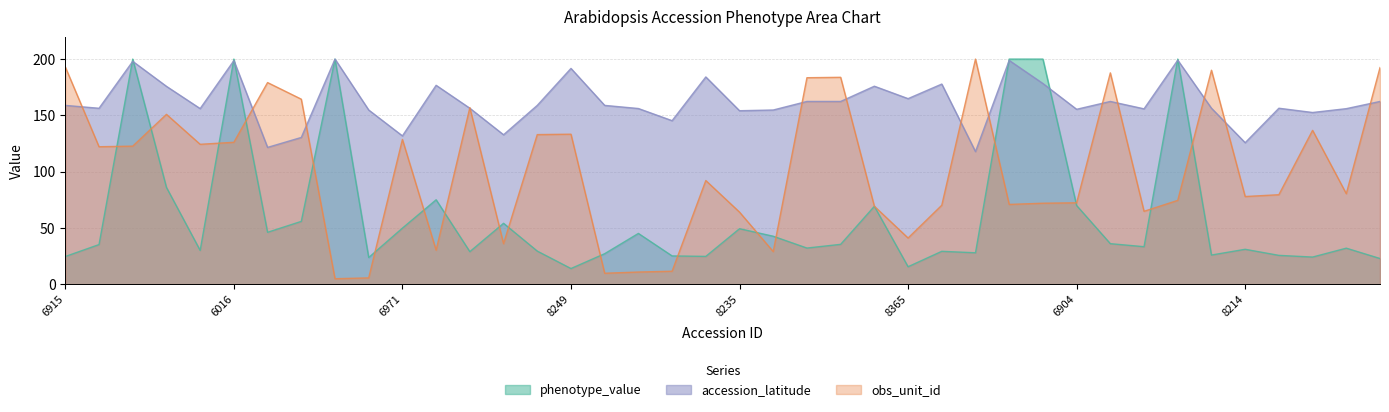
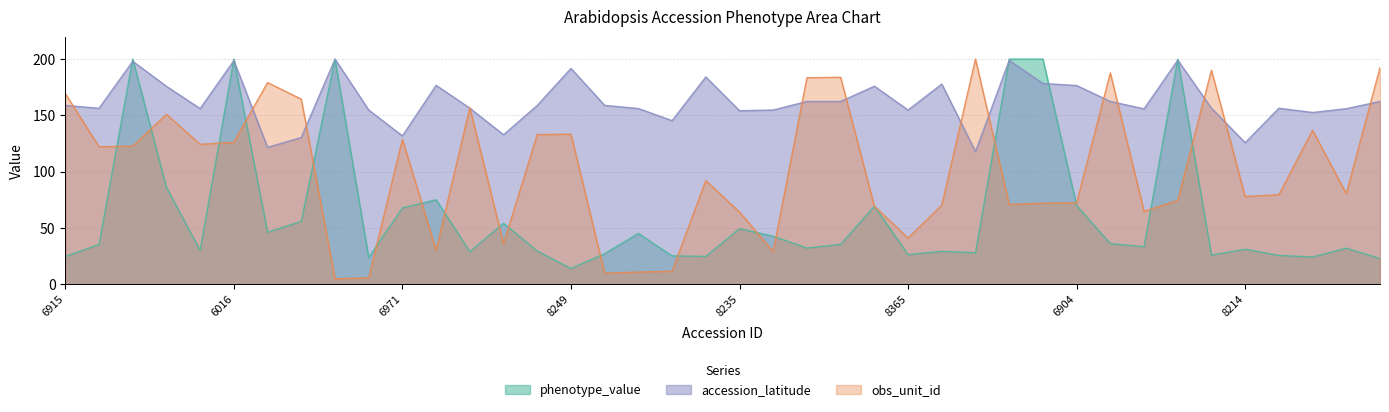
  {
    "phenotype_value": {
      "6915": 25,
-     "6971": 50,
+     "6971": 68,
      "8249": 14,
      "8235": 49,
-     "8365": 16,
+     "8365": 26,
      "6904": 70,
      "8214": 31
    },
    "accession_latitude": {
      "6915": 159,
      "6971": 132,
      "8249": 192,
      "8235": 154,
-     "8365": 165,
-     "6904": 155,
+     "8365": 155,
+     "6904": 177,
      "8214": 126
    },
    "obs_unit_id": {
-     "6915": 193,
+     "6915": 169,
      "6016": 126,
      "6971": 129,
      "8249": 133,
      "8235": 64,
      "8365": 41,
      "6904": 72,
      "8214": 78
    }
  }
